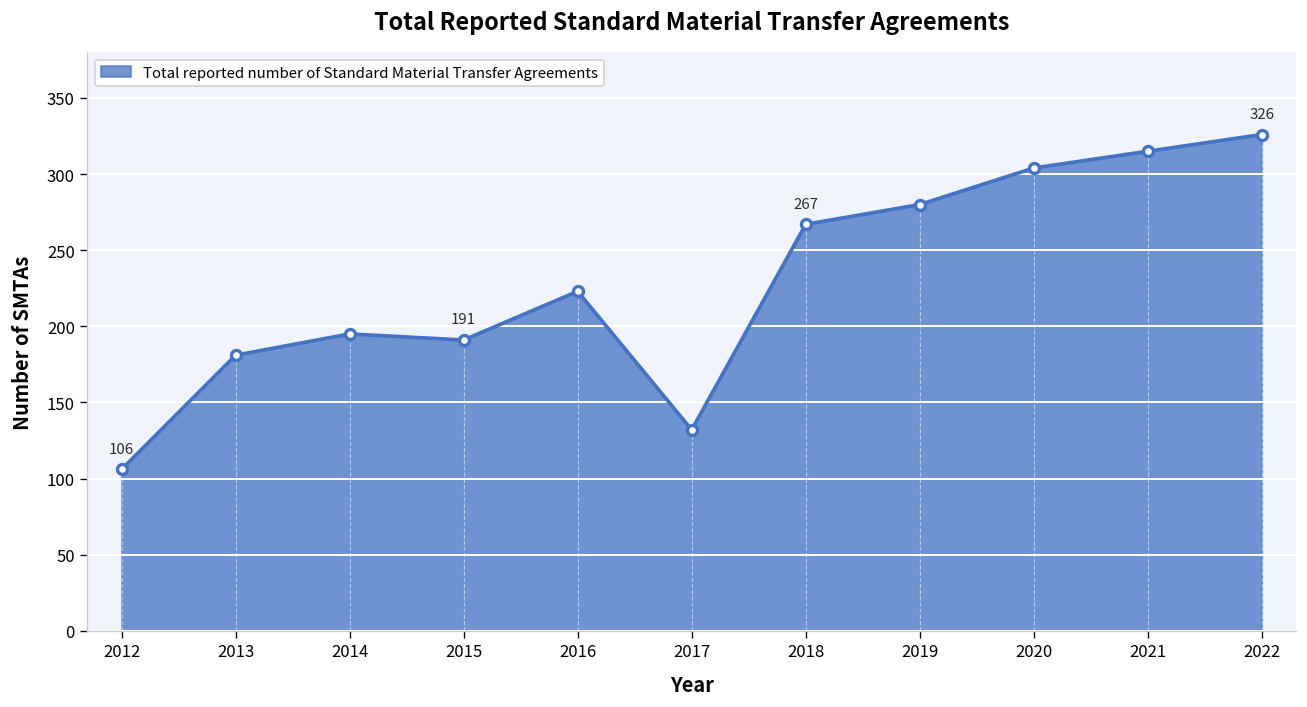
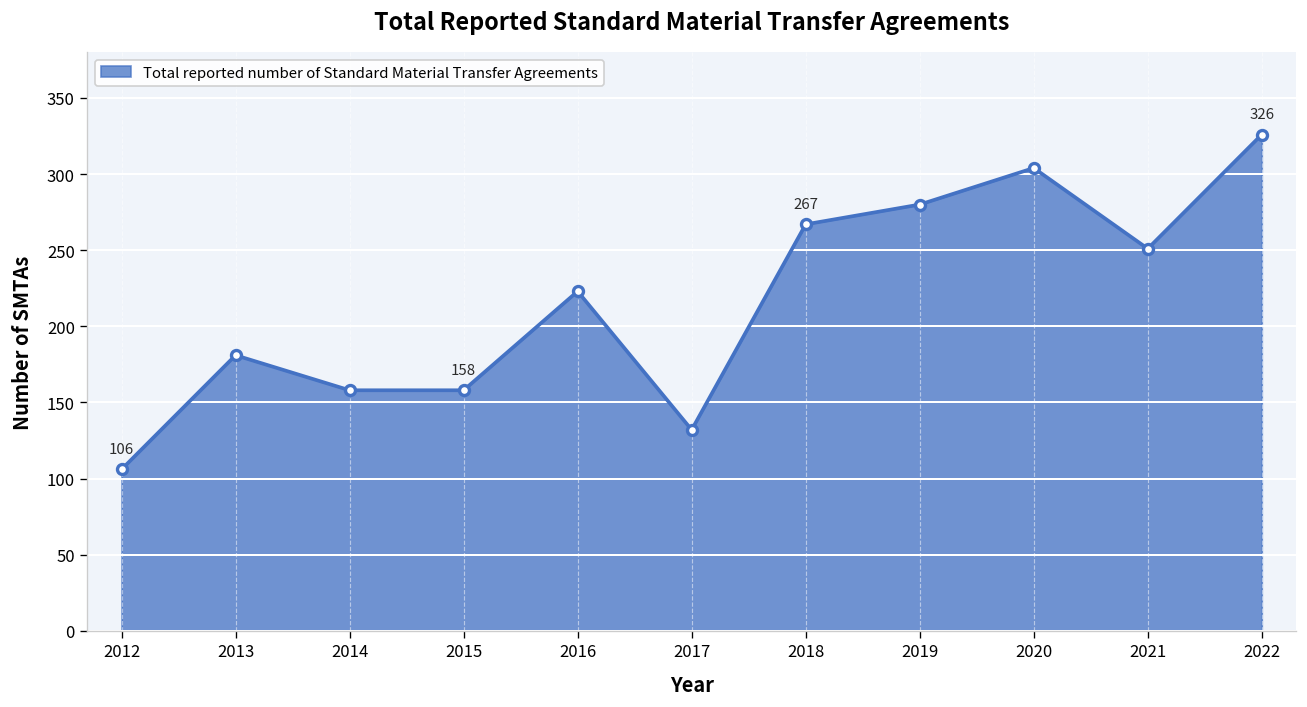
  {
    "2012": 106,
-   "2014": 195,
-   "2015": 191,
+   "2014": 158,
+   "2015": 158,
    "2018": 267,
-   "2021": 315,
+   "2021": 251,
    "2022": 326
  }
